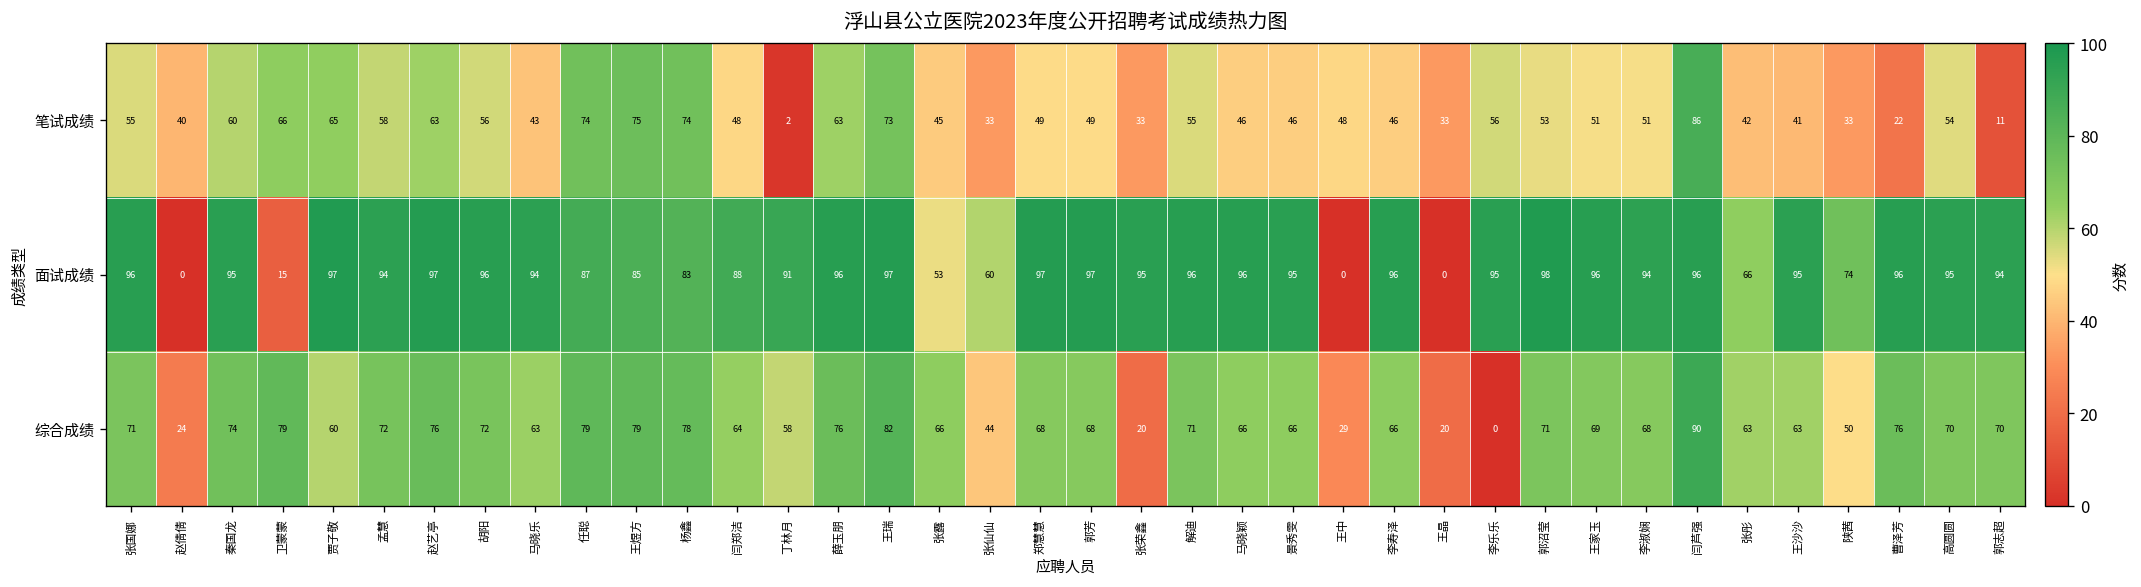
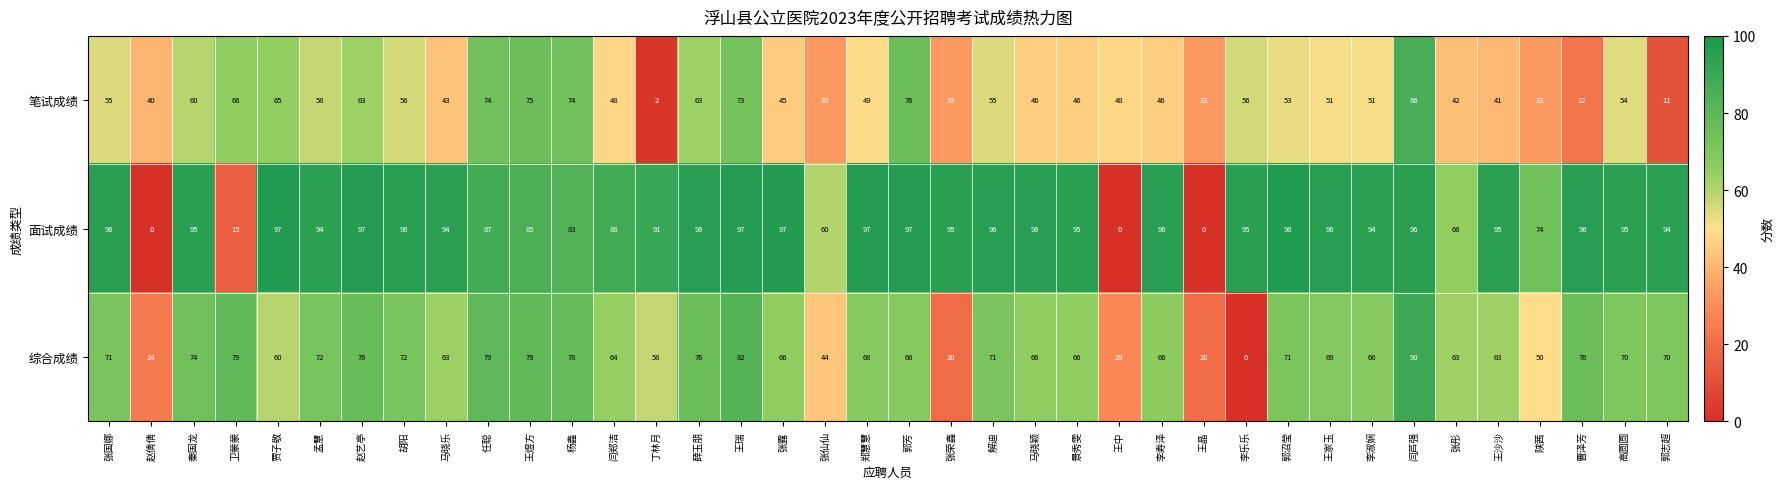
  {
    "笔试成绩": {
      "张国娜": 55,
      "赵倩倩": 40,
      "秦国龙": 60,
      "卫蒙蒙": 66,
      "贾子敬": 65,
      "孟慧": 58,
      "赵艺亭": 63,
      "胡阳": 56,
      "马晓乐": 43,
      "任聪": 74,
      "王煜方": 75,
      "杨鑫": 74,
      "闫郑洁": 48,
      "丁林月": 2,
      "薛玉朋": 63,
      "王瑞": 73,
      "张露": 45,
      "张仙仙": 33,
      "郑慧慧": 49,
-     "郭芳": 49,
+     "郭芳": 76,
      "张荣鑫": 33,
      "解迪": 55,
      "马晓颖": 46,
      "景秀雯": 46,
      "王中": 48,
      "李寿泽": 46,
      "王晶": 33,
      "李乐乐": 56,
      "郭沼莹": 53,
      "王家玉": 51,
      "李淑娴": 51,
      "闫芦强": 86,
      "张彤": 42,
      "王沙沙": 41,
      "陕茜": 33,
      "曹泽芳": 22,
      "高圆圆": 54,
      "郭志超": 11
    },
    "面试成绩": {
      "张国娜": 96,
      "赵倩倩": 0,
      "秦国龙": 95,
      "卫蒙蒙": 15,
      "贾子敬": 97,
      "孟慧": 94,
      "赵艺亭": 97,
      "胡阳": 96,
      "马晓乐": 94,
      "任聪": 87,
      "王煜方": 85,
      "杨鑫": 83,
      "闫郑洁": 88,
      "丁林月": 91,
      "薛玉朋": 96,
      "王瑞": 97,
-     "张露": 53,
+     "张露": 97,
      "张仙仙": 60,
      "郑慧慧": 97,
      "郭芳": 97,
      "张荣鑫": 95,
      "解迪": 96,
      "马晓颖": 96,
      "景秀雯": 95,
      "王中": 0,
      "李寿泽": 96,
      "王晶": 0,
      "李乐乐": 95,
      "郭沼莹": 98,
      "王家玉": 96,
      "李淑娴": 94,
      "闫芦强": 96,
      "张彤": 66,
      "王沙沙": 95,
      "陕茜": 74,
      "曹泽芳": 96,
      "高圆圆": 95,
      "郭志超": 94
    },
    "综合成绩": {
      "张国娜": 71,
      "赵倩倩": 24,
      "秦国龙": 74,
      "卫蒙蒙": 79,
      "贾子敬": 60,
      "孟慧": 72,
      "赵艺亭": 76,
      "胡阳": 72,
      "马晓乐": 63,
      "任聪": 79,
      "王煜方": 79,
      "杨鑫": 78,
      "闫郑洁": 64,
      "丁林月": 58,
      "薛玉朋": 76,
      "王瑞": 82,
      "张露": 66,
      "张仙仙": 44,
      "郑慧慧": 68,
      "郭芳": 68,
      "张荣鑫": 20,
      "解迪": 71,
      "马晓颖": 66,
      "景秀雯": 66,
      "王中": 29,
      "李寿泽": 66,
      "王晶": 20,
      "李乐乐": 0,
      "郭沼莹": 71,
      "王家玉": 69,
      "李淑娴": 68,
      "闫芦强": 90,
      "张彤": 63,
      "王沙沙": 63,
      "陕茜": 50,
      "曹泽芳": 76,
      "高圆圆": 70,
      "郭志超": 70
    }
  }
